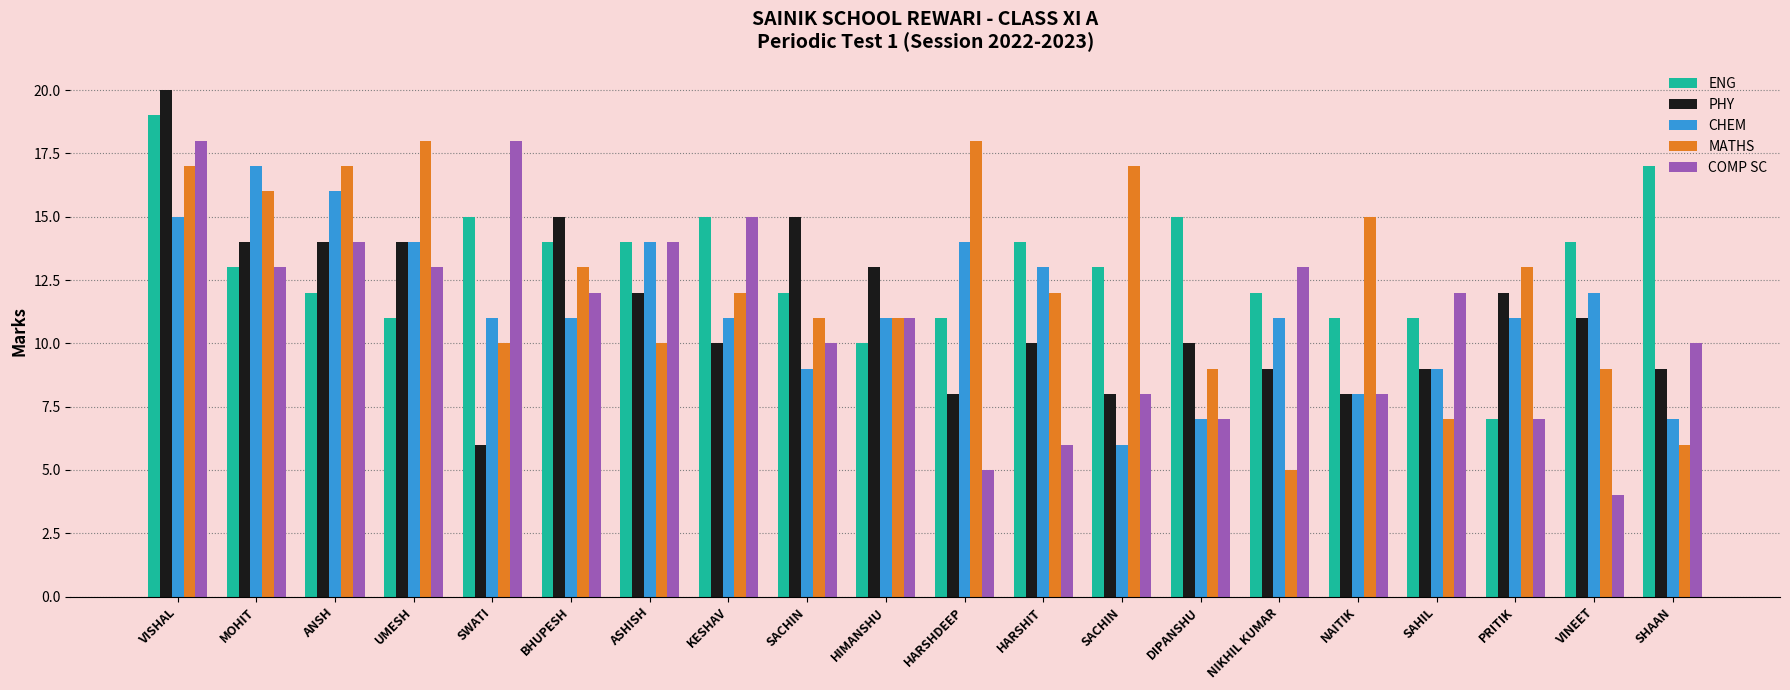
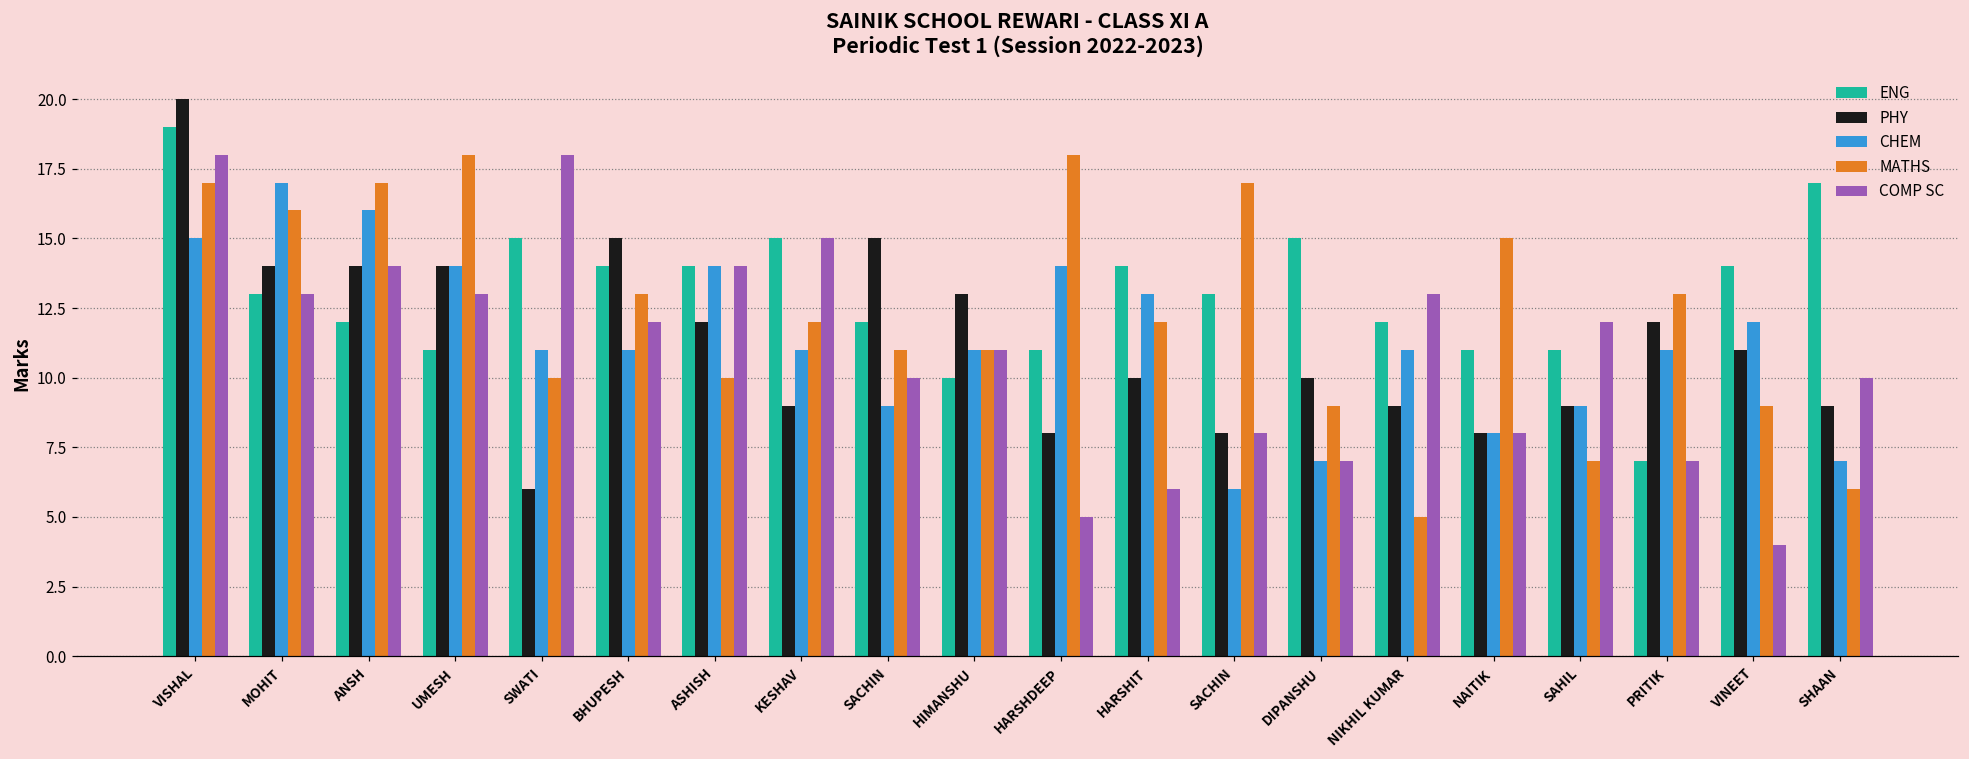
  {
    "ENG": {
      "VISHAL": 19,
      "MOHIT": 13,
      "ANSH": 12,
      "UMESH": 11,
      "SWATI": 15,
      "BHUPESH": 14,
      "ASHISH": 14,
      "KESHAV": 15,
      "HIMANSHU": 10,
      "HARSHDEEP": 11,
      "HARSHIT": 14,
      "DIPANSHU": 15,
      "NIKHIL KUMAR": 12,
      "NAITIK": 11,
      "SAHIL": 11,
      "PRITIK": 7,
      "VINEET": 14,
      "SHAAN": 17
    },
    "PHY": {
      "VISHAL": 20,
      "MOHIT": 14,
      "ANSH": 14,
      "UMESH": 14,
      "SWATI": 6,
      "BHUPESH": 15,
      "ASHISH": 12,
-     "KESHAV": 10,
+     "KESHAV": 9,
      "HIMANSHU": 13,
      "HARSHDEEP": 8,
      "HARSHIT": 10,
      "DIPANSHU": 10,
      "NIKHIL KUMAR": 9,
      "NAITIK": 8,
      "SAHIL": 9,
      "PRITIK": 12,
      "VINEET": 11,
      "SHAAN": 9
    },
    "CHEM": {
      "VISHAL": 15,
      "MOHIT": 17,
      "ANSH": 16,
      "UMESH": 14,
      "SWATI": 11,
      "BHUPESH": 11,
      "ASHISH": 14,
      "KESHAV": 11,
      "HIMANSHU": 11,
      "HARSHDEEP": 14,
      "HARSHIT": 13,
      "DIPANSHU": 7,
      "NIKHIL KUMAR": 11,
      "NAITIK": 8,
      "SAHIL": 9,
      "PRITIK": 11,
      "VINEET": 12,
      "SHAAN": 7
    },
    "MATHS": {
      "VISHAL": 17,
      "MOHIT": 16,
      "ANSH": 17,
      "UMESH": 18,
      "SWATI": 10,
      "BHUPESH": 13,
      "ASHISH": 10,
      "KESHAV": 12,
      "HIMANSHU": 11,
      "HARSHDEEP": 18,
      "HARSHIT": 12,
      "DIPANSHU": 9,
      "NIKHIL KUMAR": 5,
      "NAITIK": 15,
      "SAHIL": 7,
      "PRITIK": 13,
      "VINEET": 9,
      "SHAAN": 6
    },
    "COMP SC": {
      "VISHAL": 18,
      "MOHIT": 13,
      "ANSH": 14,
      "UMESH": 13,
      "SWATI": 18,
      "BHUPESH": 12,
      "ASHISH": 14,
      "KESHAV": 15,
      "HIMANSHU": 11,
      "HARSHDEEP": 5,
      "HARSHIT": 6,
      "DIPANSHU": 7,
      "NIKHIL KUMAR": 13,
      "NAITIK": 8,
      "SAHIL": 12,
      "PRITIK": 7,
      "VINEET": 4,
      "SHAAN": 10
    }
  }
